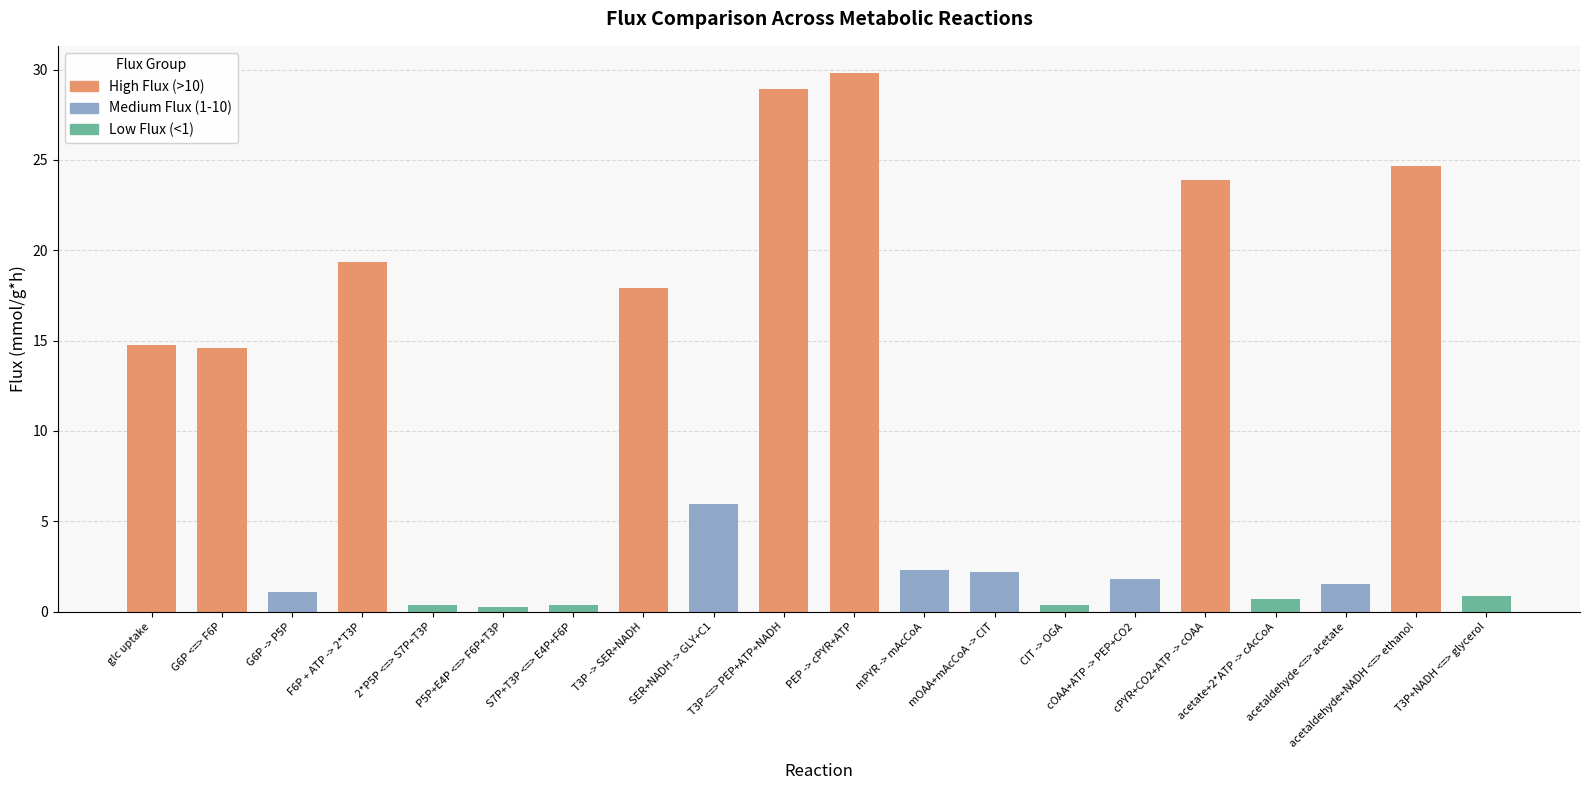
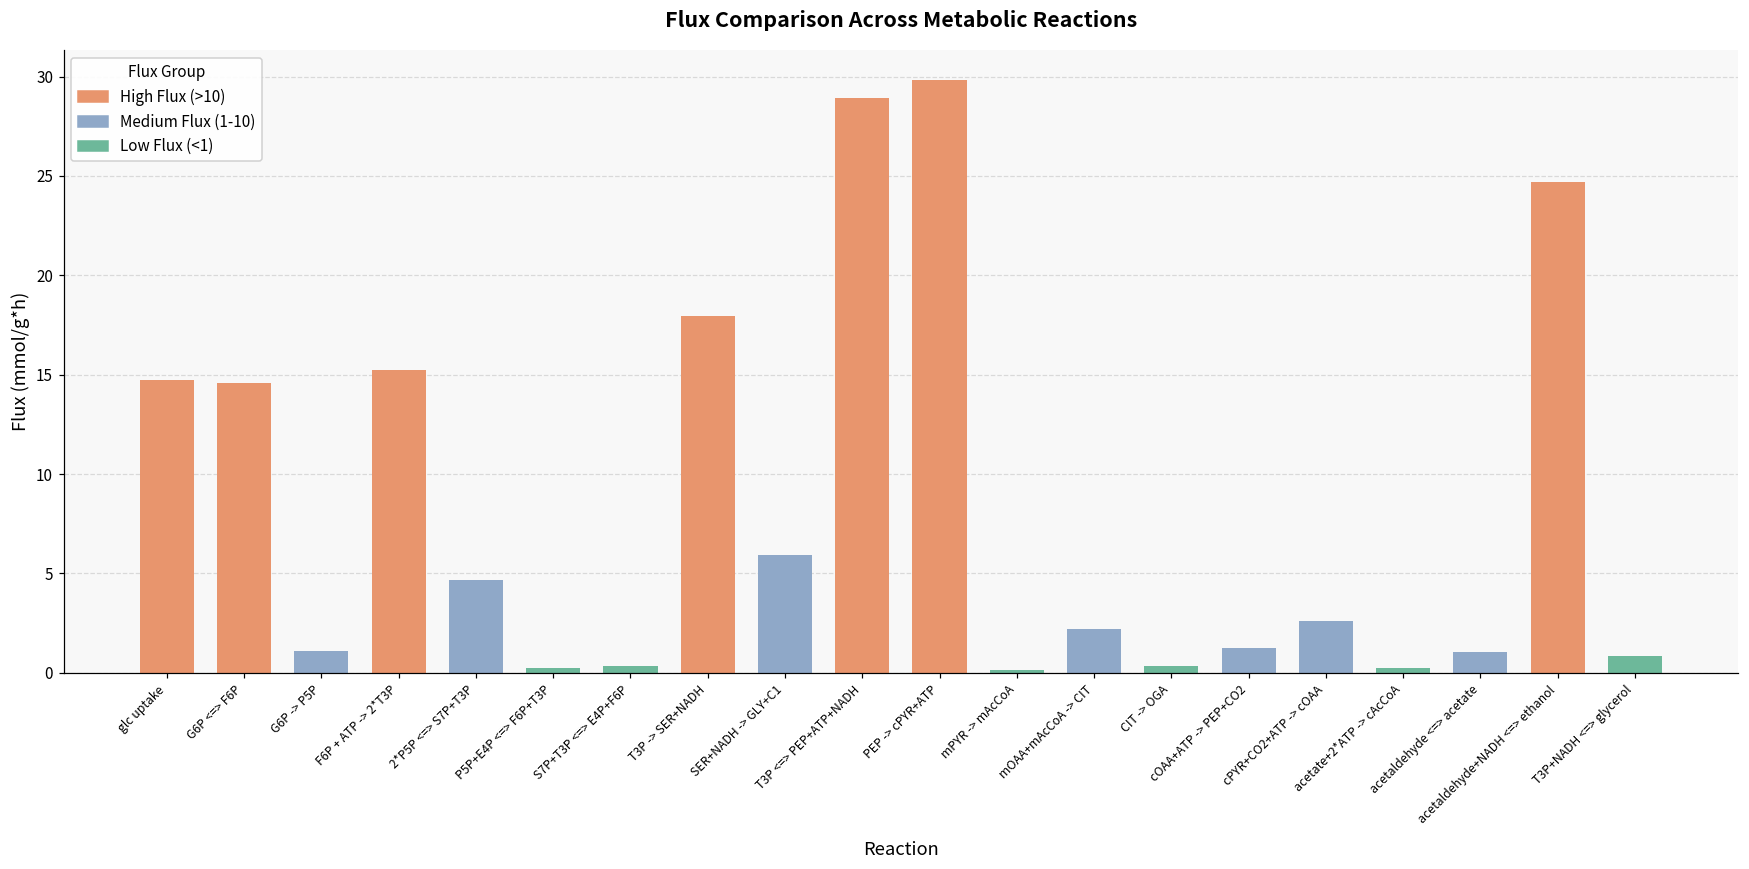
  {
    "glc uptake": 14.8,
    "G6P <=> F6P": 14.6,
    "G6P -> P5P": 1.1,
-   "F6P + ATP -> 2*T3P": 19.4,
-   "2*P5P <=> S7P+T3P": 0.4,
+   "F6P + ATP -> 2*T3P": 15.2,
+   "2*P5P <=> S7P+T3P": 4.7,
    "P5P+E4P <=> F6P+T3P": 0.3,
    "S7P+T3P <=> E4P+F6P": 0.4,
    "T3P -> SER+NADH": 17.9,
    "SER+NADH -> GLY+C1": 6.0,
    "T3P <=> PEP+ATP+NADH": 28.9,
    "PEP -> cPYR+ATP": 29.8,
-   "mPYR -> mAcCoA": 2.3,
+   "mPYR -> mAcCoA": 0.2,
    "mOAA+mAcCoA -> CIT": 2.2,
    "CIT -> OGA": 0.3,
-   "cOAA+ATP -> PEP+CO2": 1.8,
-   "cPYR+CO2+ATP -> cOAA": 23.9,
-   "acetate+2*ATP -> cAcCoA": 0.7,
-   "acetaldehyde <=> acetate": 1.5,
+   "cOAA+ATP -> PEP+CO2": 1.2,
+   "cPYR+CO2+ATP -> cOAA": 2.6,
+   "acetate+2*ATP -> cAcCoA": 0.3,
+   "acetaldehyde <=> acetate": 1.0,
    "acetaldehyde+NADH <=> ethanol": 24.7,
    "T3P+NADH <=> glycerol": 0.9
  }
